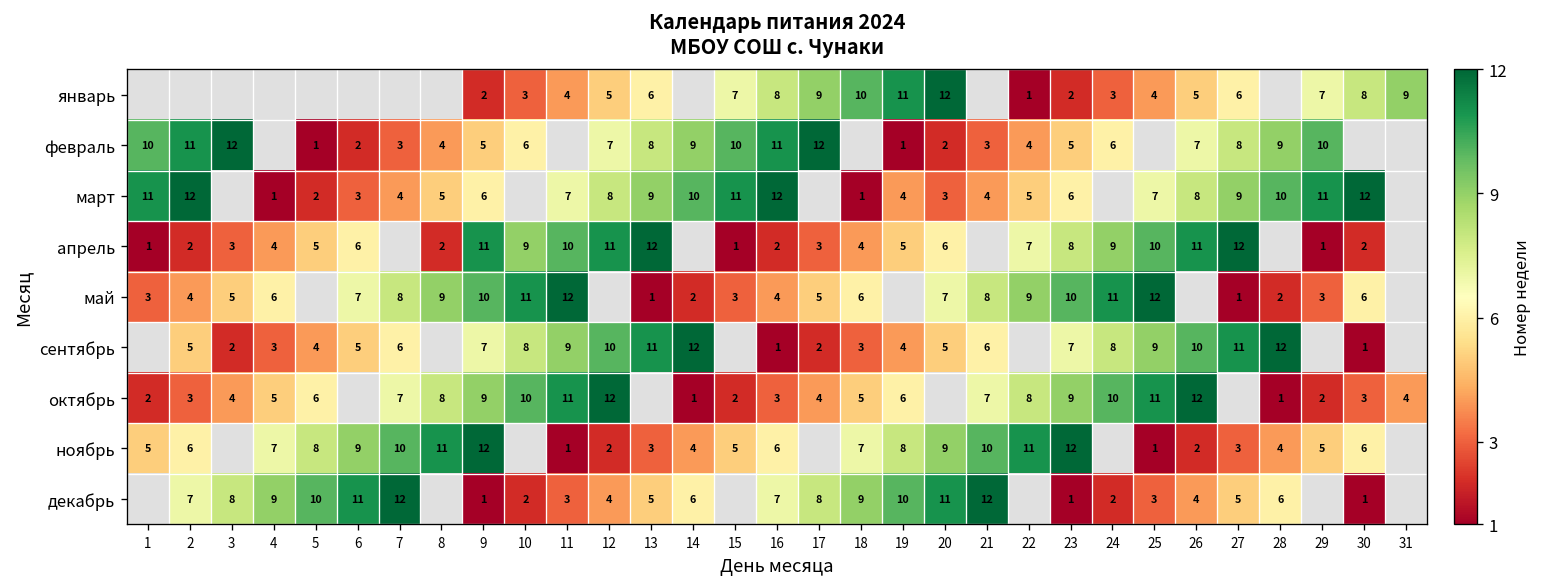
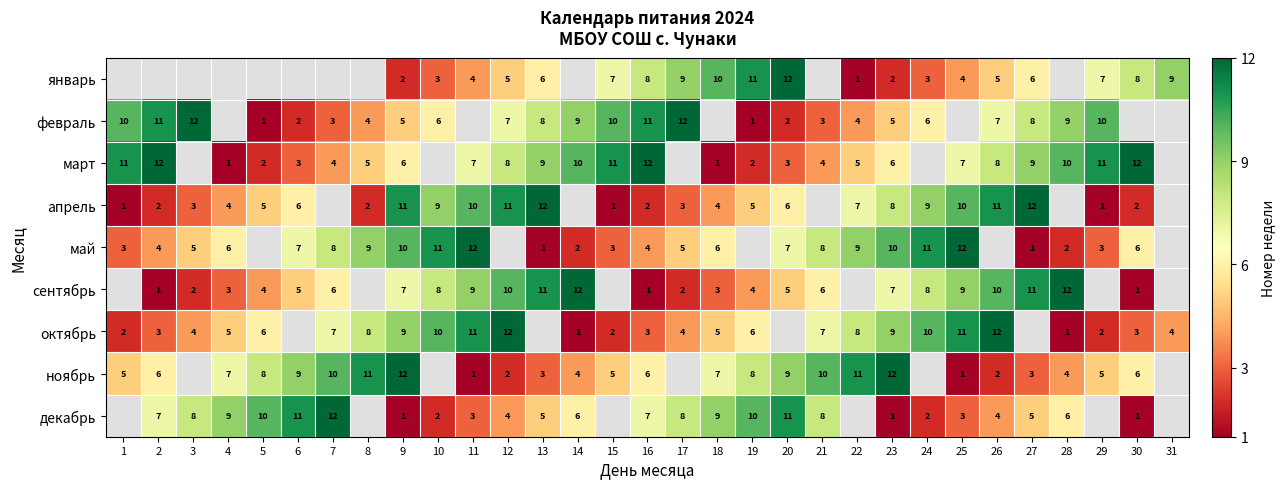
  {
    "март": {
      "1": 11,
      "2": 12,
      "4": 1,
      "5": 2,
      "6": 3,
      "7": 4,
      "8": 5,
      "9": 6,
      "11": 7,
      "12": 8,
      "13": 9,
      "14": 10,
      "15": 11,
      "16": 12,
      "18": 1,
-     "19": 4,
+     "19": 2,
      "20": 3,
      "21": 4,
      "22": 5,
      "23": 6,
      "25": 7,
      "26": 8,
      "27": 9,
      "28": 10,
      "29": 11,
      "30": 12
    },
    "сентябрь": {
-     "2": 5,
+     "2": 1,
      "3": 2,
      "4": 3,
      "5": 4,
      "6": 5,
      "7": 6,
      "9": 7,
      "10": 8,
      "11": 9,
      "12": 10,
      "13": 11,
      "14": 12,
      "16": 1,
      "17": 2,
      "18": 3,
      "19": 4,
      "20": 5,
      "21": 6,
      "23": 7,
      "24": 8,
      "25": 9,
      "26": 10,
      "27": 11,
      "28": 12,
      "30": 1
    },
    "декабрь": {
      "2": 7,
      "3": 8,
      "4": 9,
      "5": 10,
      "6": 11,
      "7": 12,
      "9": 1,
      "10": 2,
      "11": 3,
      "12": 4,
      "13": 5,
      "14": 6,
      "16": 7,
      "17": 8,
      "18": 9,
      "19": 10,
      "20": 11,
-     "21": 12,
+     "21": 8,
      "23": 1,
      "24": 2,
      "25": 3,
      "26": 4,
      "27": 5,
      "28": 6,
      "30": 1
    }
  }
